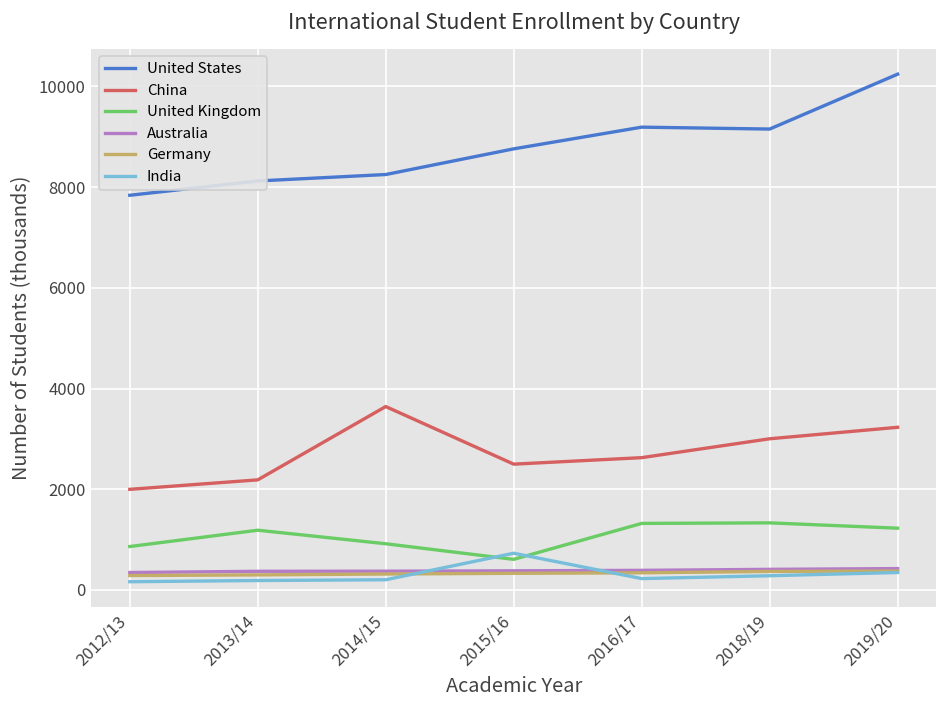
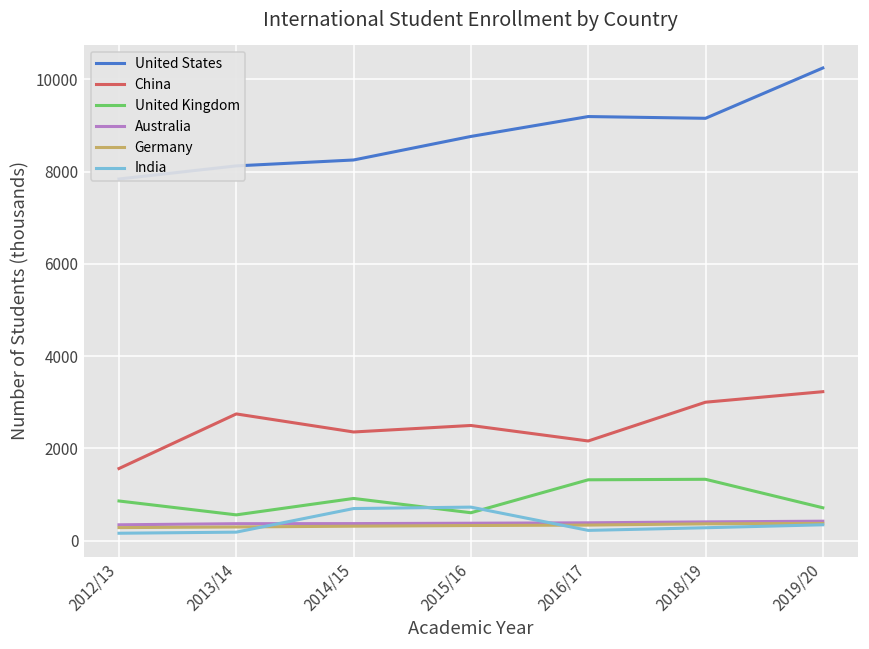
  {
    "United States": {
      "2014/15": 8300,
      "2015/16": 8800,
      "2016/17": 9200,
      "2018/19": 9200,
      "2019/20": 10200
    },
    "China": {
-     "2012/13": 2000,
-     "2013/14": 2200,
-     "2014/15": 3600,
+     "2012/13": 1600,
+     "2013/14": 2700,
+     "2014/15": 2400,
      "2015/16": 2500,
-     "2016/17": 2600,
+     "2016/17": 2200,
      "2018/19": 3000,
      "2019/20": 3200
    },
    "United Kingdom": {
      "2012/13": 900,
-     "2013/14": 1200,
+     "2013/14": 600,
      "2014/15": 900,
      "2015/16": 600,
      "2016/17": 1300,
      "2018/19": 1300,
-     "2019/20": 1200
+     "2019/20": 700
    },
    "Australia": {
      "2013/14": 400
    },
    "Germany": {
      "2013/14": 300
    },
    "India": {
      "2012/13": 200,
      "2013/14": 200,
-     "2014/15": 200,
+     "2014/15": 700,
      "2015/16": 700,
      "2016/17": 200,
      "2018/19": 300
    }
  }
